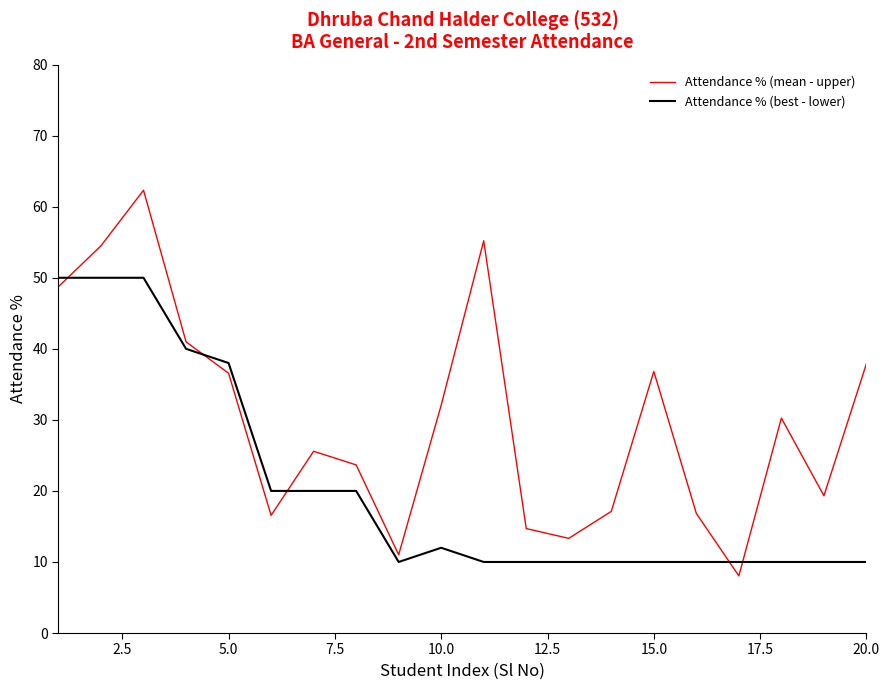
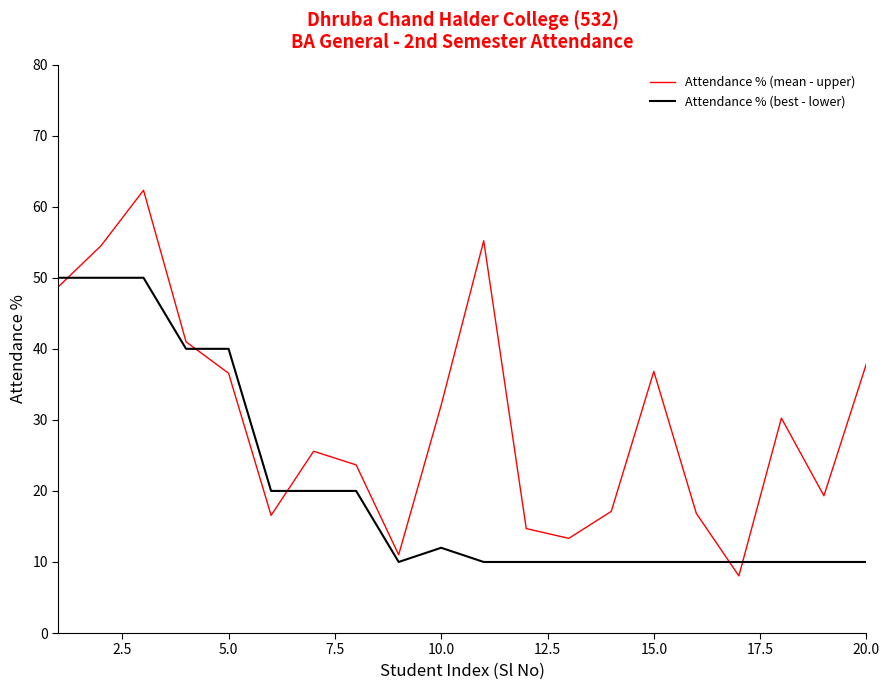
  {
    "Attendance % (mean - upper)": {
      "5.0": 37,
      "10.0": 32,
      "15.0": 37,
      "20.0": 38
    },
    "Attendance % (best - lower)": {
-     "5.0": 38,
+     "5.0": 40,
      "10.0": 12,
      "15.0": 10,
      "20.0": 10
    }
  }
